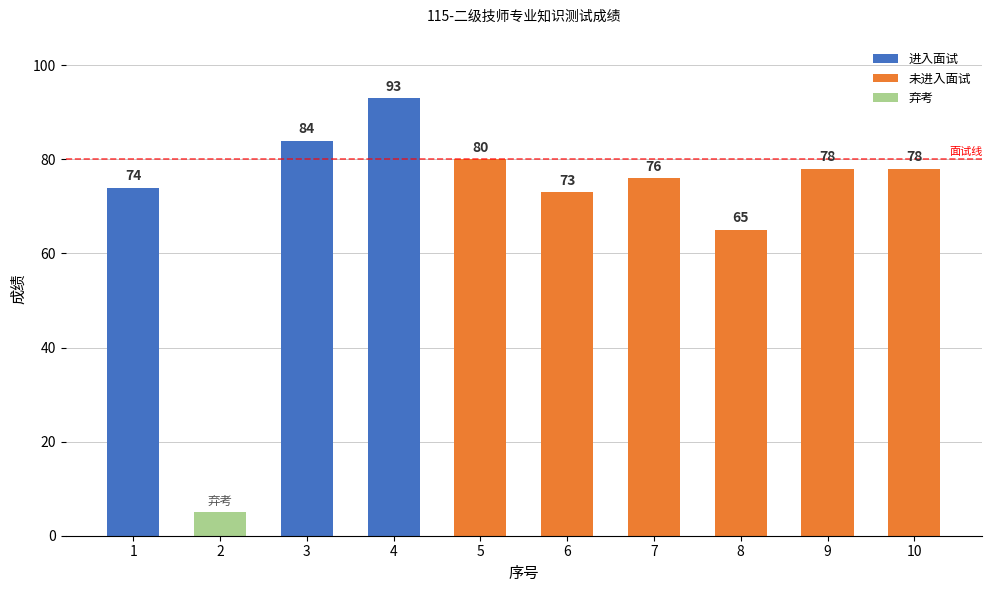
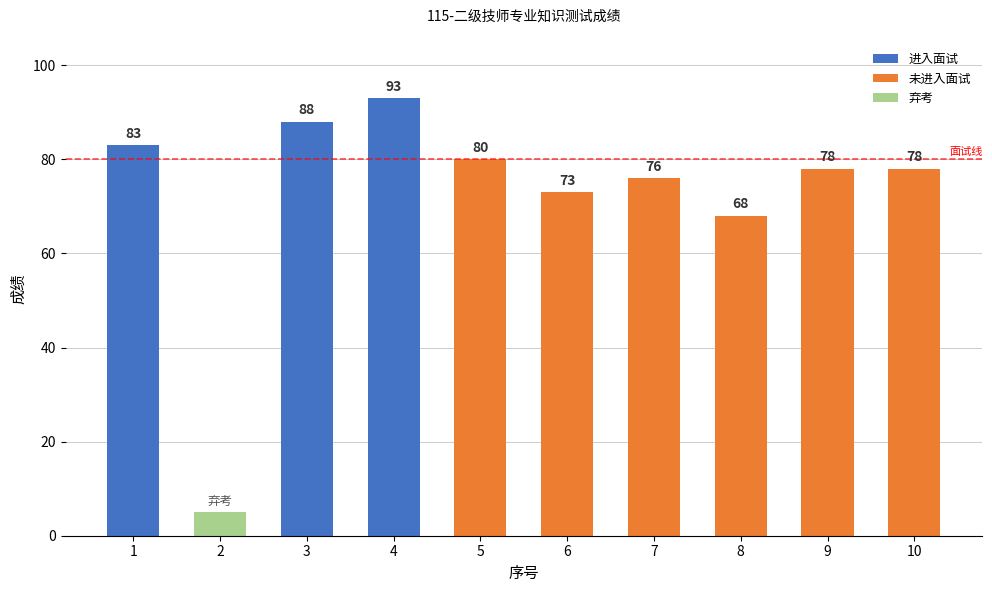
  {
    "进入面试": {
-     "1": 74,
-     "3": 84,
+     "1": 83,
+     "3": 88,
      "4": 93
    },
    "未进入面试": {
      "5": 80,
      "6": 73,
      "7": 76,
-     "8": 65,
+     "8": 68,
      "9": 78,
      "10": 78
    },
    "弃考": {
      "2": 5
    }
  }
